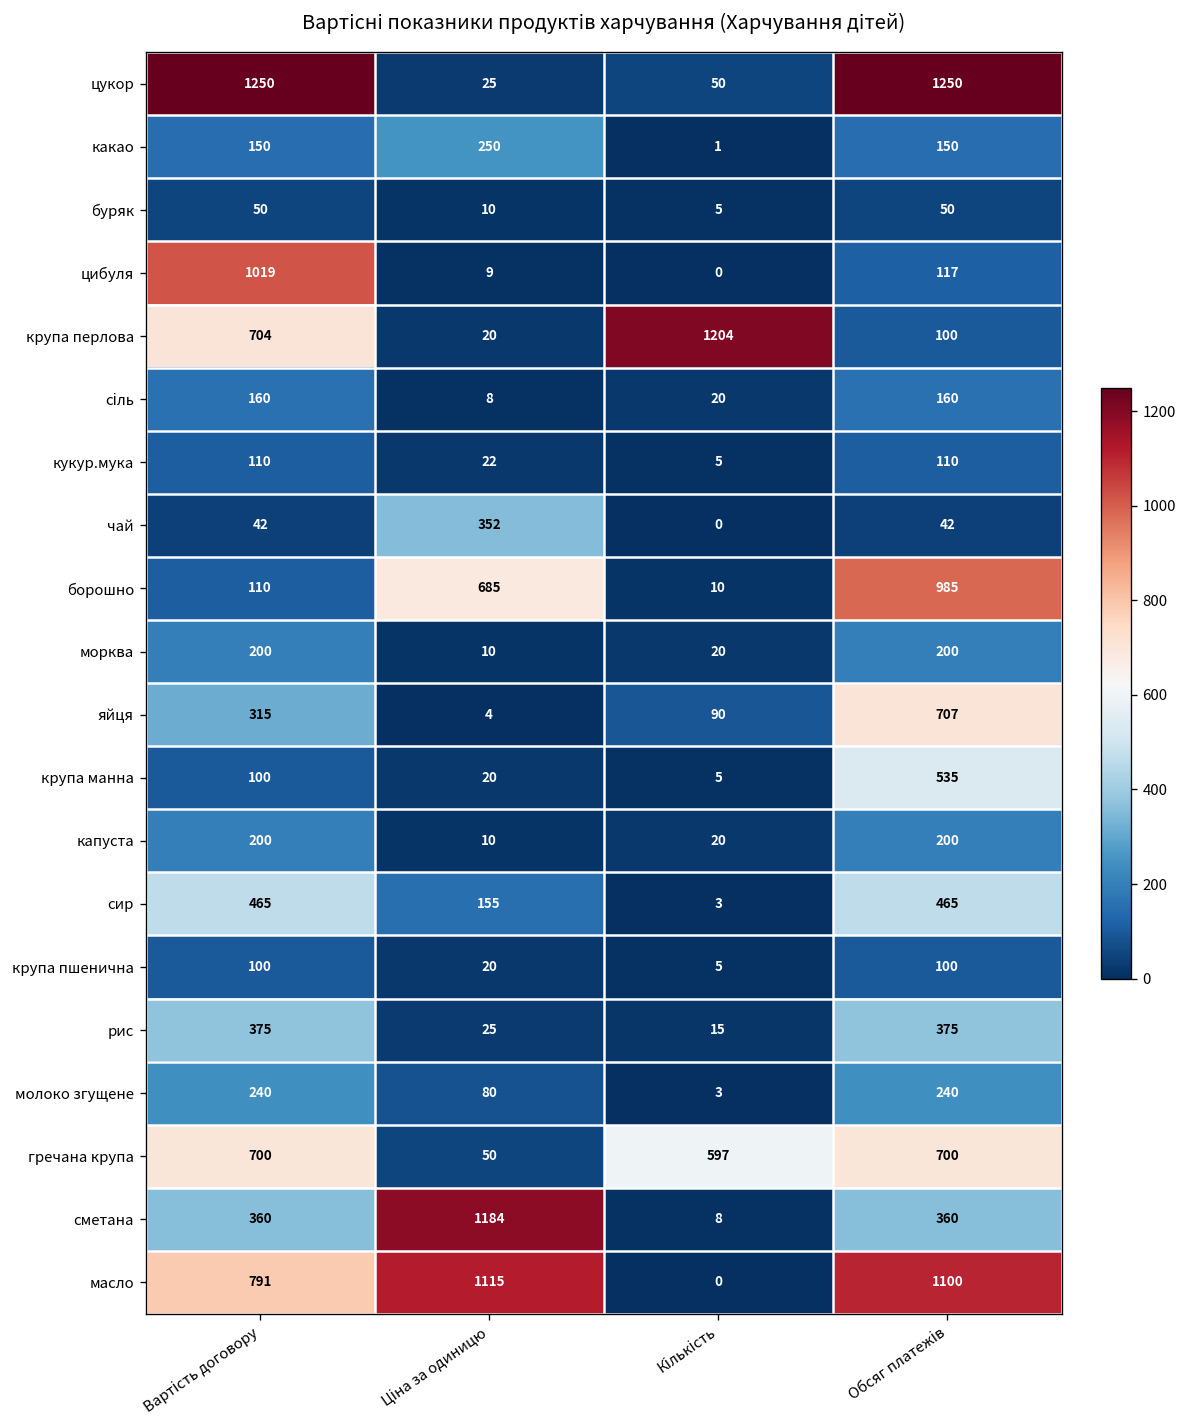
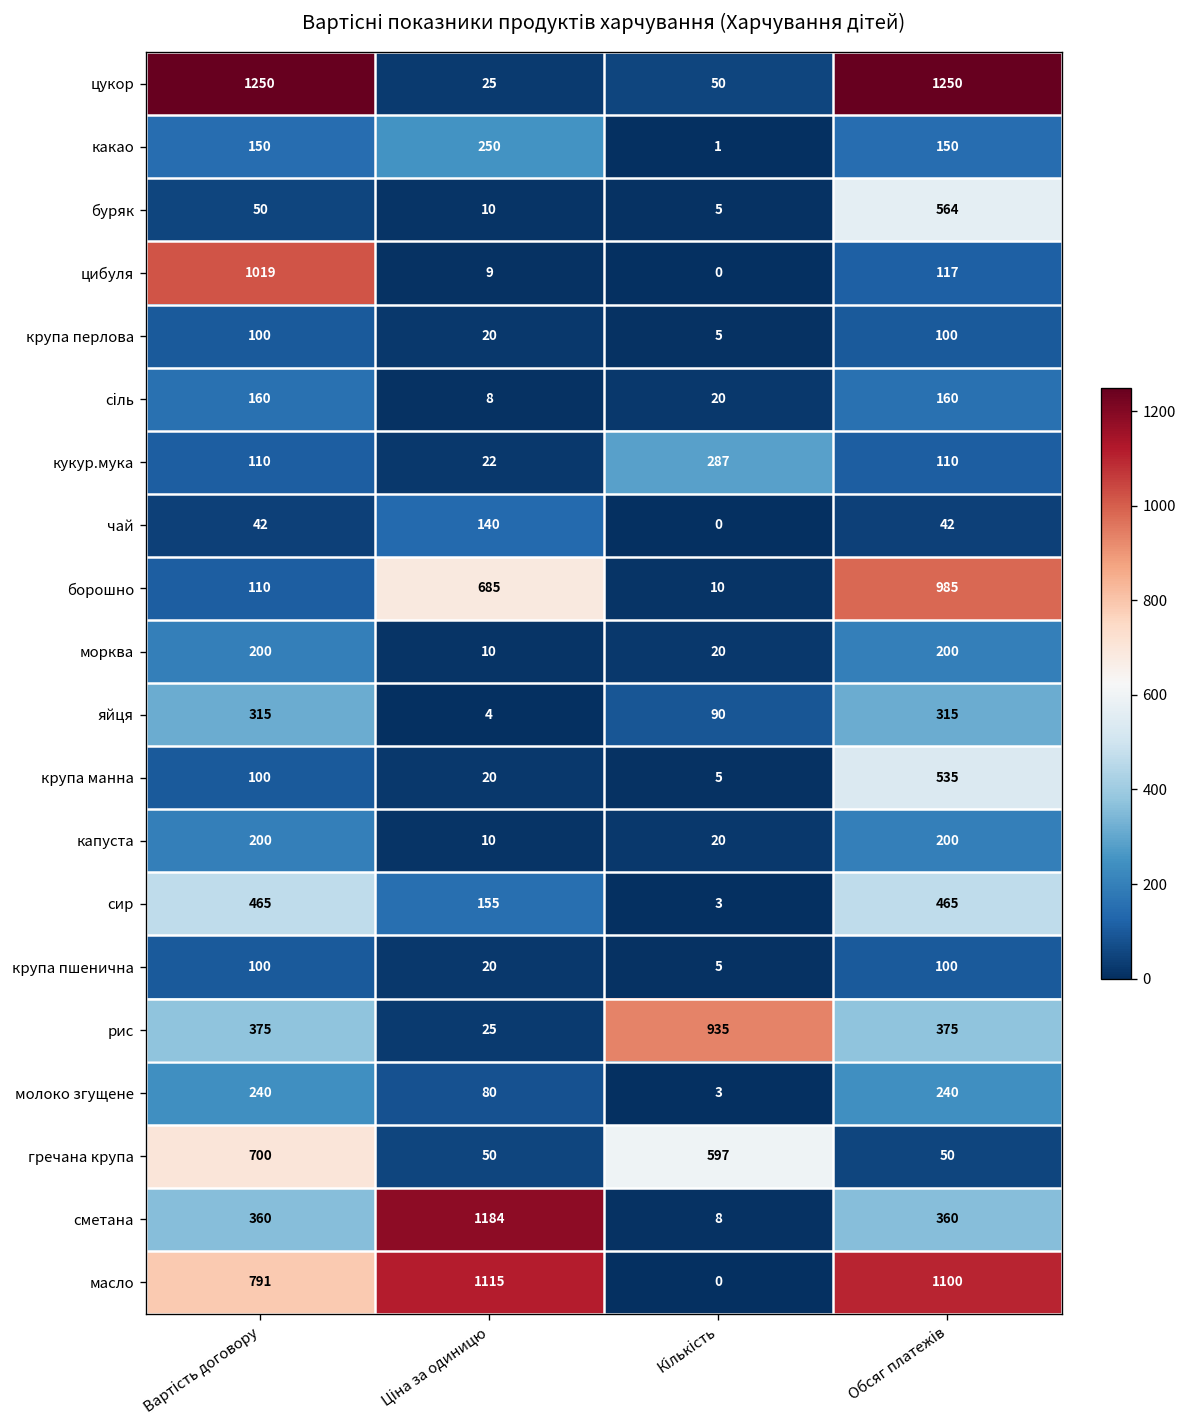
  {
    "цукор": {
      "Вартість договору": 1250,
      "Ціна за одиницю": 25,
      "Кількість": 50,
      "Обсяг платежів": 1250
    },
    "какао": {
      "Вартість договору": 150,
      "Ціна за одиницю": 250,
      "Кількість": 1,
      "Обсяг платежів": 150
    },
    "буряк": {
      "Вартість договору": 50,
      "Ціна за одиницю": 10,
      "Кількість": 5,
-     "Обсяг платежів": 50
+     "Обсяг платежів": 564
    },
    "цибуля": {
      "Вартість договору": 1019,
      "Ціна за одиницю": 9,
      "Кількість": 0,
      "Обсяг платежів": 117
    },
    "крупа перлова": {
-     "Вартість договору": 704,
+     "Вартість договору": 100,
      "Ціна за одиницю": 20,
-     "Кількість": 1204,
+     "Кількість": 5,
      "Обсяг платежів": 100
    },
    "сіль": {
      "Вартість договору": 160,
      "Ціна за одиницю": 8,
      "Кількість": 20,
      "Обсяг платежів": 160
    },
    "кукур.мука": {
      "Вартість договору": 110,
      "Ціна за одиницю": 22,
-     "Кількість": 5,
+     "Кількість": 287,
      "Обсяг платежів": 110
    },
    "чай": {
      "Вартість договору": 42,
-     "Ціна за одиницю": 352,
+     "Ціна за одиницю": 140,
      "Кількість": 0,
      "Обсяг платежів": 42
    },
    "борошно": {
      "Вартість договору": 110,
      "Ціна за одиницю": 685,
      "Кількість": 10,
      "Обсяг платежів": 985
    },
    "морква": {
      "Вартість договору": 200,
      "Ціна за одиницю": 10,
      "Кількість": 20,
      "Обсяг платежів": 200
    },
    "яйця": {
      "Вартість договору": 315,
      "Ціна за одиницю": 4,
      "Кількість": 90,
-     "Обсяг платежів": 707
+     "Обсяг платежів": 315
    },
    "крупа манна": {
      "Вартість договору": 100,
      "Ціна за одиницю": 20,
      "Кількість": 5,
      "Обсяг платежів": 535
    },
    "капуста": {
      "Вартість договору": 200,
      "Ціна за одиницю": 10,
      "Кількість": 20,
      "Обсяг платежів": 200
    },
    "сир": {
      "Вартість договору": 465,
      "Ціна за одиницю": 155,
      "Кількість": 3,
      "Обсяг платежів": 465
    },
    "крупа пшенична": {
      "Вартість договору": 100,
      "Ціна за одиницю": 20,
      "Кількість": 5,
      "Обсяг платежів": 100
    },
    "рис": {
      "Вартість договору": 375,
      "Ціна за одиницю": 25,
-     "Кількість": 15,
+     "Кількість": 935,
      "Обсяг платежів": 375
    },
    "молоко згущене": {
      "Вартість договору": 240,
      "Ціна за одиницю": 80,
      "Кількість": 3,
      "Обсяг платежів": 240
    },
    "гречана крупа": {
      "Вартість договору": 700,
      "Ціна за одиницю": 50,
      "Кількість": 597,
-     "Обсяг платежів": 700
+     "Обсяг платежів": 50
    },
    "сметана": {
      "Вартість договору": 360,
      "Ціна за одиницю": 1184,
      "Кількість": 8,
      "Обсяг платежів": 360
    },
    "масло": {
      "Вартість договору": 791,
      "Ціна за одиницю": 1115,
      "Кількість": 0,
      "Обсяг платежів": 1100
    }
  }
